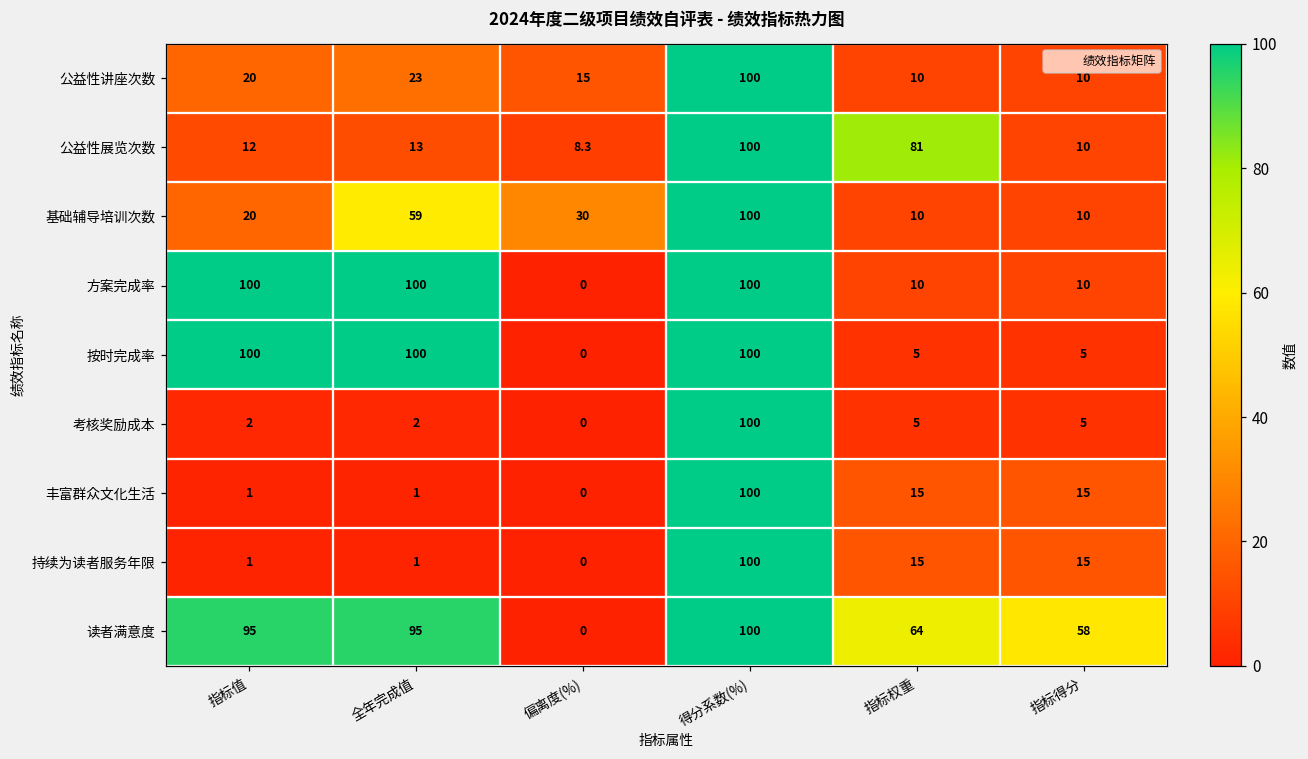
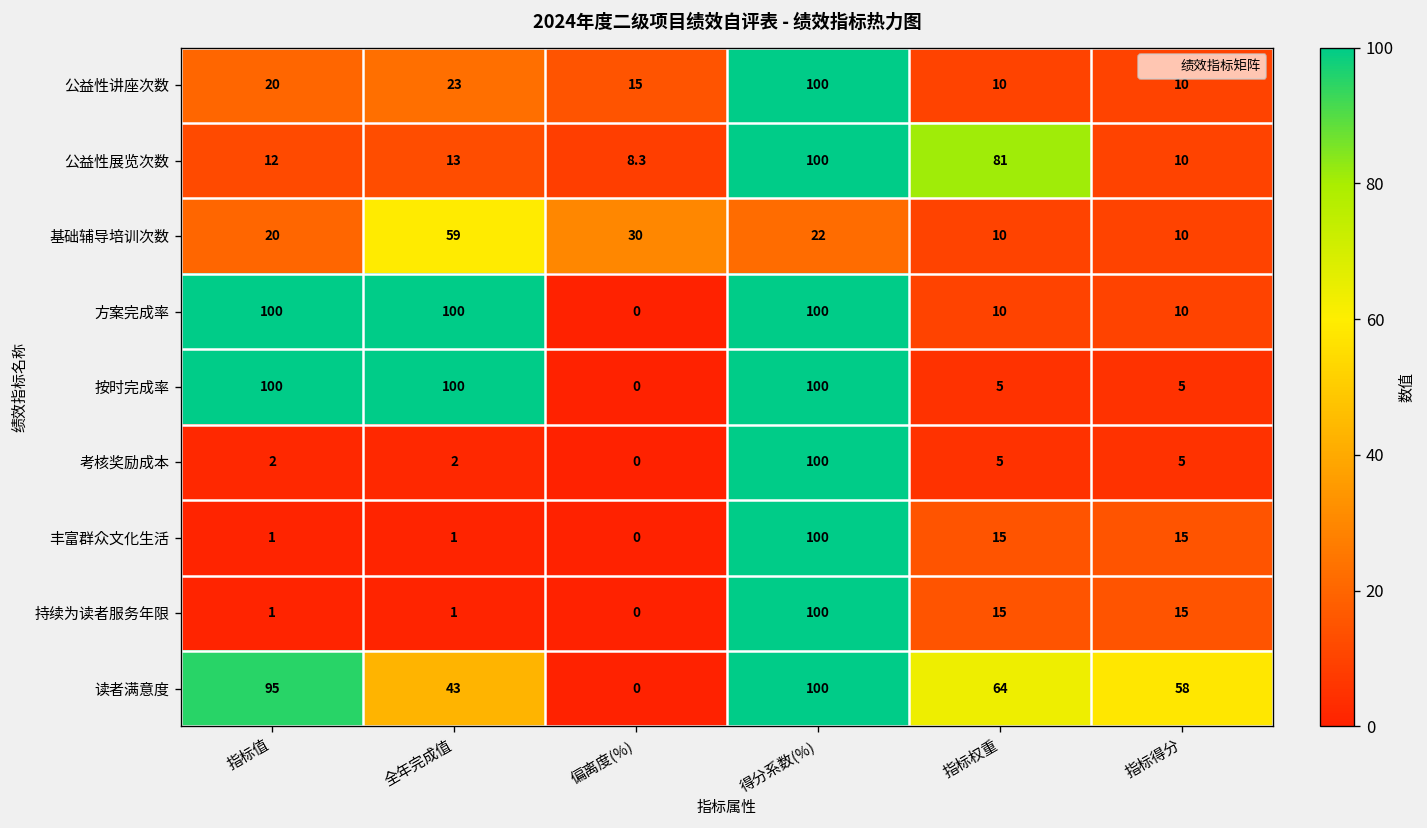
  {
    "公益性讲座次数": {
      "指标值": 20,
      "全年完成值": 23,
      "偏离度(%)": 15,
      "得分系数(%)": 100,
      "指标权重": 10
    },
    "公益性展览次数": {
      "指标值": 12,
      "全年完成值": 13,
      "偏离度(%)": 8.3,
      "得分系数(%)": 100,
      "指标权重": 81,
      "指标得分": 10
    },
    "基础辅导培训次数": {
      "指标值": 20,
      "全年完成值": 59,
      "偏离度(%)": 30,
-     "得分系数(%)": 100,
+     "得分系数(%)": 22,
      "指标权重": 10,
      "指标得分": 10
    },
    "方案完成率": {
      "指标值": 100,
      "全年完成值": 100,
      "偏离度(%)": 0,
      "得分系数(%)": 100,
      "指标权重": 10,
      "指标得分": 10
    },
    "按时完成率": {
      "指标值": 100,
      "全年完成值": 100,
      "偏离度(%)": 0,
      "得分系数(%)": 100,
      "指标权重": 5,
      "指标得分": 5
    },
    "考核奖励成本": {
      "指标值": 2,
      "全年完成值": 2,
      "偏离度(%)": 0,
      "得分系数(%)": 100,
      "指标权重": 5,
      "指标得分": 5
    },
    "丰富群众文化生活": {
      "指标值": 1,
      "全年完成值": 1,
      "偏离度(%)": 0,
      "得分系数(%)": 100,
      "指标权重": 15,
      "指标得分": 15
    },
    "持续为读者服务年限": {
      "指标值": 1,
      "全年完成值": 1,
      "偏离度(%)": 0,
      "得分系数(%)": 100,
      "指标权重": 15,
      "指标得分": 15
    },
    "读者满意度": {
      "指标值": 95,
-     "全年完成值": 95,
+     "全年完成值": 43,
      "偏离度(%)": 0,
      "得分系数(%)": 100,
      "指标权重": 64,
      "指标得分": 58
    }
  }
